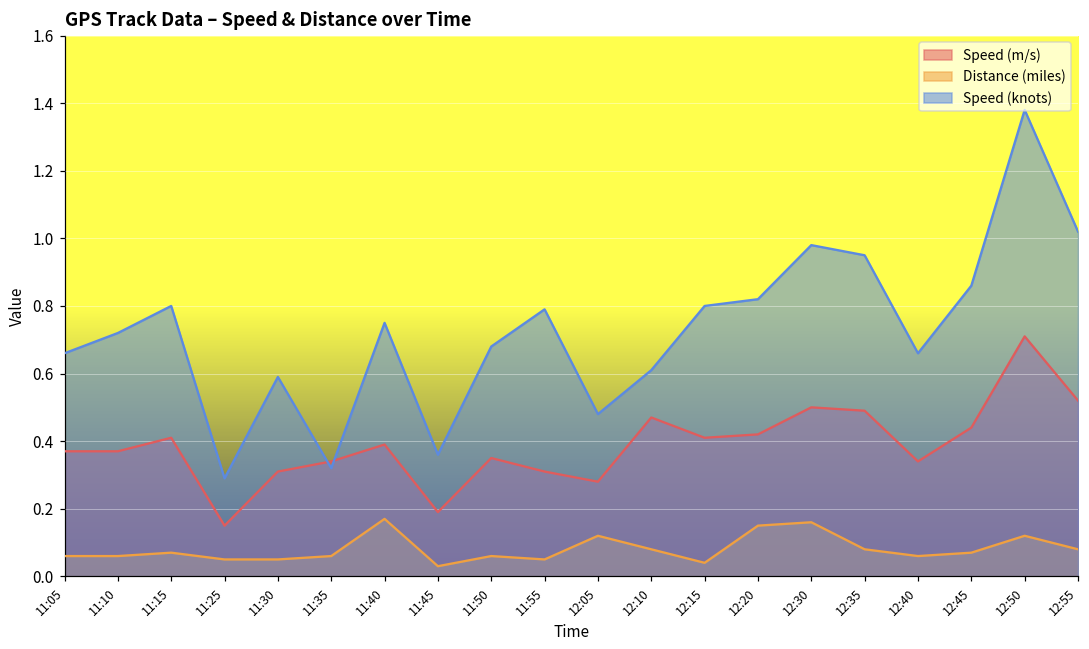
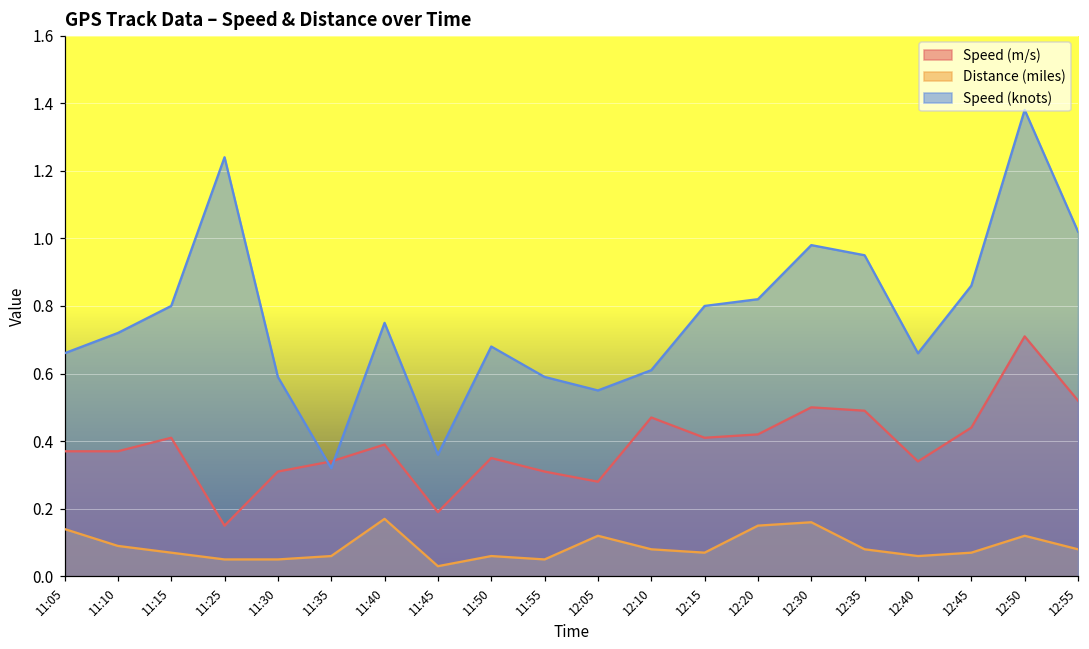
  {
    "Speed (m/s)": {
      "11:05": 0.37,
      "11:10": 0.37,
      "11:15": 0.41,
      "11:25": 0.15,
      "11:30": 0.31,
      "11:35": 0.34,
      "11:40": 0.39,
      "11:45": 0.19,
      "11:50": 0.35,
      "11:55": 0.31,
      "12:05": 0.28,
      "12:10": 0.47,
      "12:15": 0.41,
      "12:20": 0.42,
      "12:30": 0.50,
      "12:35": 0.49,
      "12:40": 0.34,
      "12:45": 0.44,
      "12:50": 0.71,
      "12:55": 0.52
    },
    "Distance (miles)": {
-     "11:05": 0.06,
-     "11:10": 0.06,
+     "11:05": 0.14,
+     "11:10": 0.09,
      "11:15": 0.07,
      "11:25": 0.05,
      "11:30": 0.05,
      "11:35": 0.06,
      "11:40": 0.17,
      "11:45": 0.03,
      "11:50": 0.06,
      "11:55": 0.05,
      "12:05": 0.12,
      "12:10": 0.08,
-     "12:15": 0.04,
+     "12:15": 0.07,
      "12:20": 0.15,
      "12:30": 0.16,
      "12:35": 0.08,
      "12:40": 0.06,
      "12:45": 0.07,
      "12:50": 0.12,
      "12:55": 0.08
    },
    "Speed (knots)": {
      "11:05": 0.66,
      "11:10": 0.72,
      "11:15": 0.80,
-     "11:25": 0.29,
+     "11:25": 1.24,
      "11:30": 0.59,
      "11:35": 0.32,
      "11:40": 0.75,
      "11:45": 0.36,
      "11:50": 0.68,
-     "11:55": 0.79,
-     "12:05": 0.48,
+     "11:55": 0.59,
+     "12:05": 0.55,
      "12:10": 0.61,
      "12:15": 0.80,
      "12:20": 0.82,
      "12:30": 0.98,
      "12:35": 0.95,
      "12:40": 0.66,
      "12:45": 0.86,
      "12:55": 1.02
    }
  }
